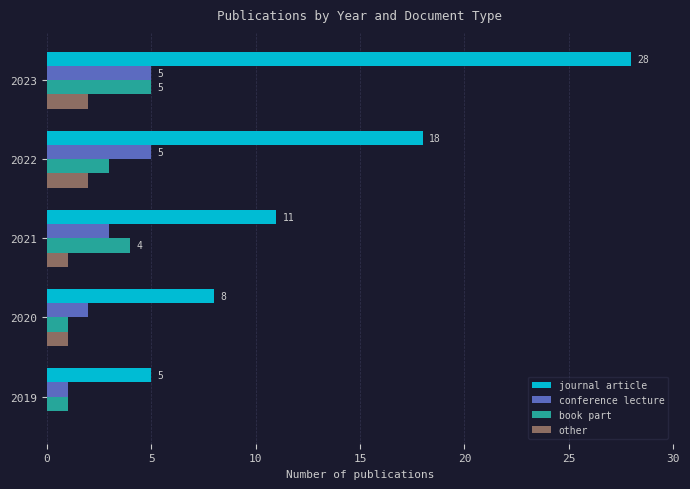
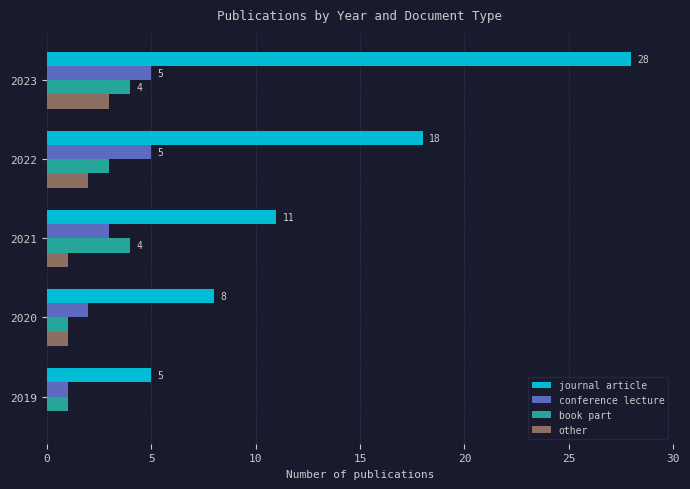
  {
    "journal article": {
      "2023": 28,
      "2022": 18,
      "2021": 11,
      "2020": 8,
      "2019": 5
    },
    "conference lecture": {
      "2023": 5,
      "2022": 5
    },
    "book part": {
-     "2023": 5,
+     "2023": 4,
      "2021": 4
    },
    "other": {
-     "2023": 2,
+     "2023": 3,
      "2022": 2,
      "2021": 1,
      "2020": 1,
      "2019": 0
    }
  }
